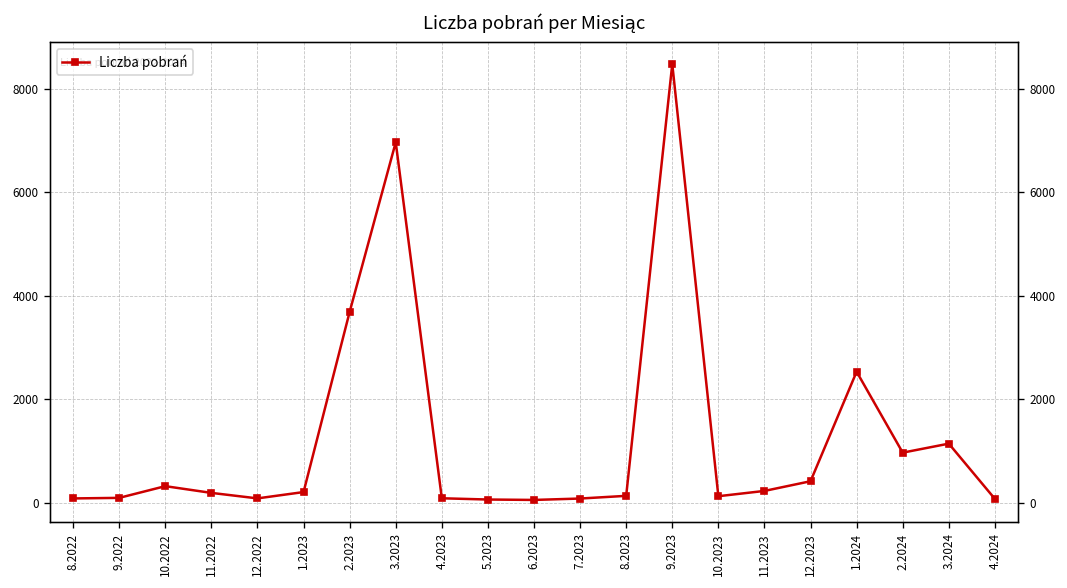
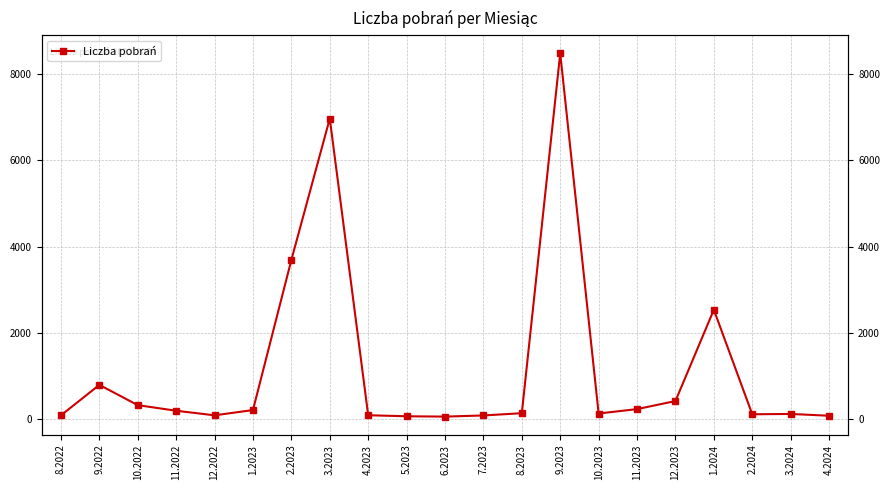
  {
    "8.2022": 100,
-   "9.2022": 100,
+   "9.2022": 800,
    "10.2022": 300,
    "11.2022": 200,
    "12.2022": 100,
    "1.2023": 200,
    "2.2023": 3700,
    "3.2023": 7000,
    "4.2023": 100,
    "5.2023": 100,
    "6.2023": 100,
    "7.2023": 100,
    "8.2023": 100,
    "9.2023": 8500,
    "10.2023": 100,
    "11.2023": 200,
    "12.2023": 400,
    "1.2024": 2500,
-   "2.2024": 1000,
-   "3.2024": 1100,
+   "2.2024": 100,
+   "3.2024": 100,
    "4.2024": 100
  }
